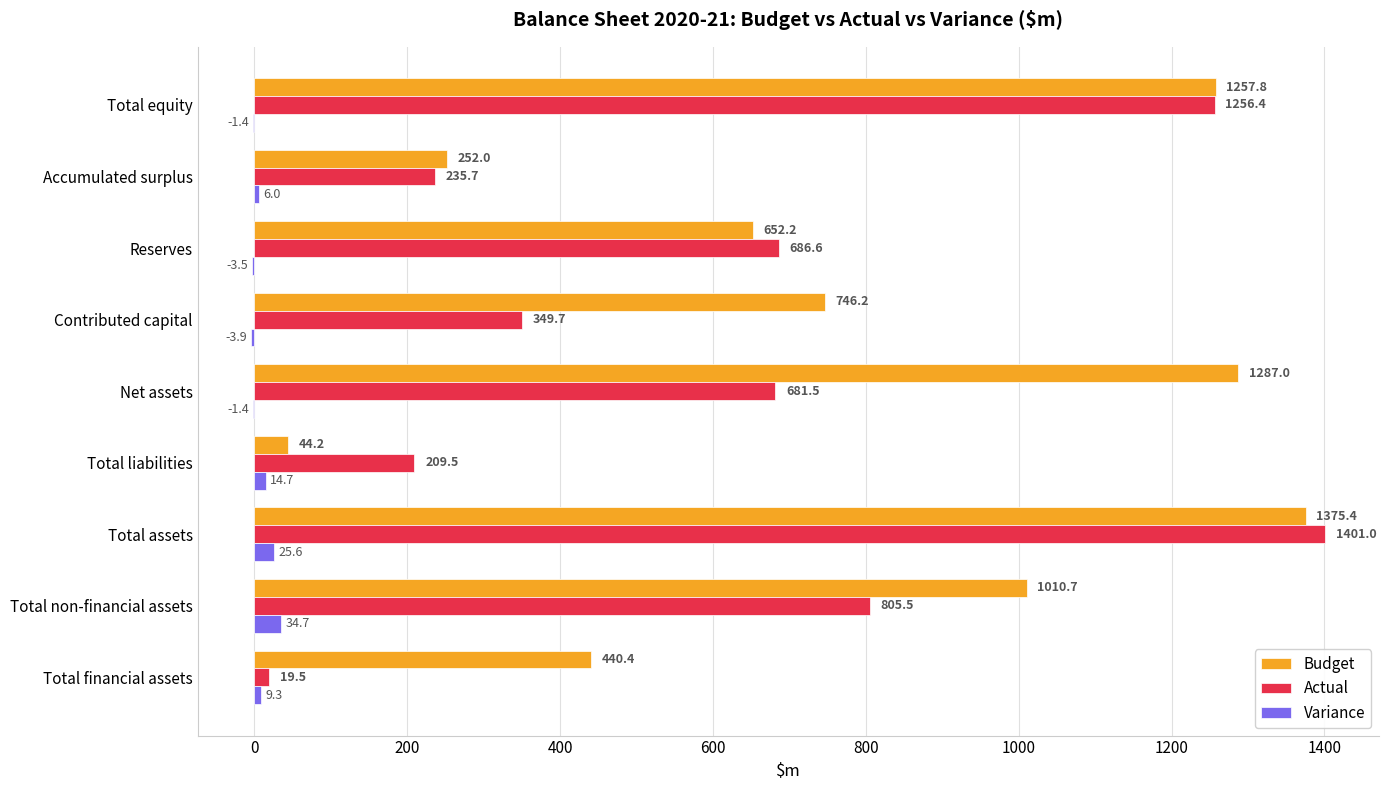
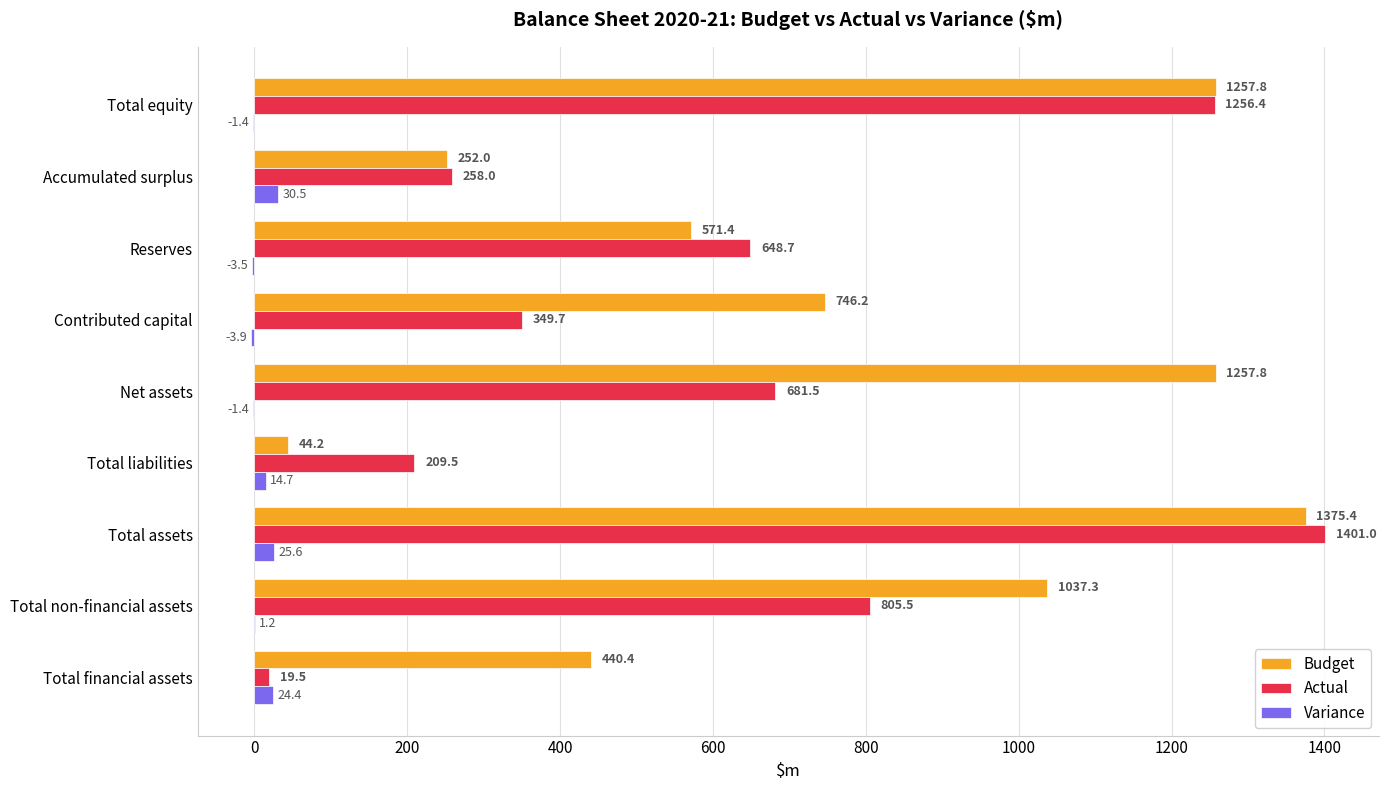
  {
    "Budget": {
      "Total equity": 1257.8,
      "Accumulated surplus": 252.0,
-     "Reserves": 652.2,
+     "Reserves": 571.4,
      "Contributed capital": 746.2,
-     "Net assets": 1287.0,
+     "Net assets": 1257.8,
      "Total liabilities": 44.2,
      "Total assets": 1375.4,
-     "Total non-financial assets": 1010.7,
+     "Total non-financial assets": 1037.3,
      "Total financial assets": 440.4
    },
    "Actual": {
      "Total equity": 1256.4,
-     "Accumulated surplus": 235.7,
-     "Reserves": 686.6,
+     "Accumulated surplus": 258.0,
+     "Reserves": 648.7,
      "Contributed capital": 349.7,
      "Net assets": 681.5,
      "Total liabilities": 209.5,
      "Total assets": 1401.0,
      "Total non-financial assets": 805.5,
      "Total financial assets": 19.5
    },
    "Variance": {
      "Total equity": -1.4,
-     "Accumulated surplus": 6.0,
+     "Accumulated surplus": 30.5,
      "Reserves": -3.5,
      "Contributed capital": -3.9,
      "Net assets": -1.4,
      "Total liabilities": 14.7,
      "Total assets": 25.6,
-     "Total non-financial assets": 34.7,
-     "Total financial assets": 9.3
+     "Total non-financial assets": 1.2,
+     "Total financial assets": 24.4
    }
  }
